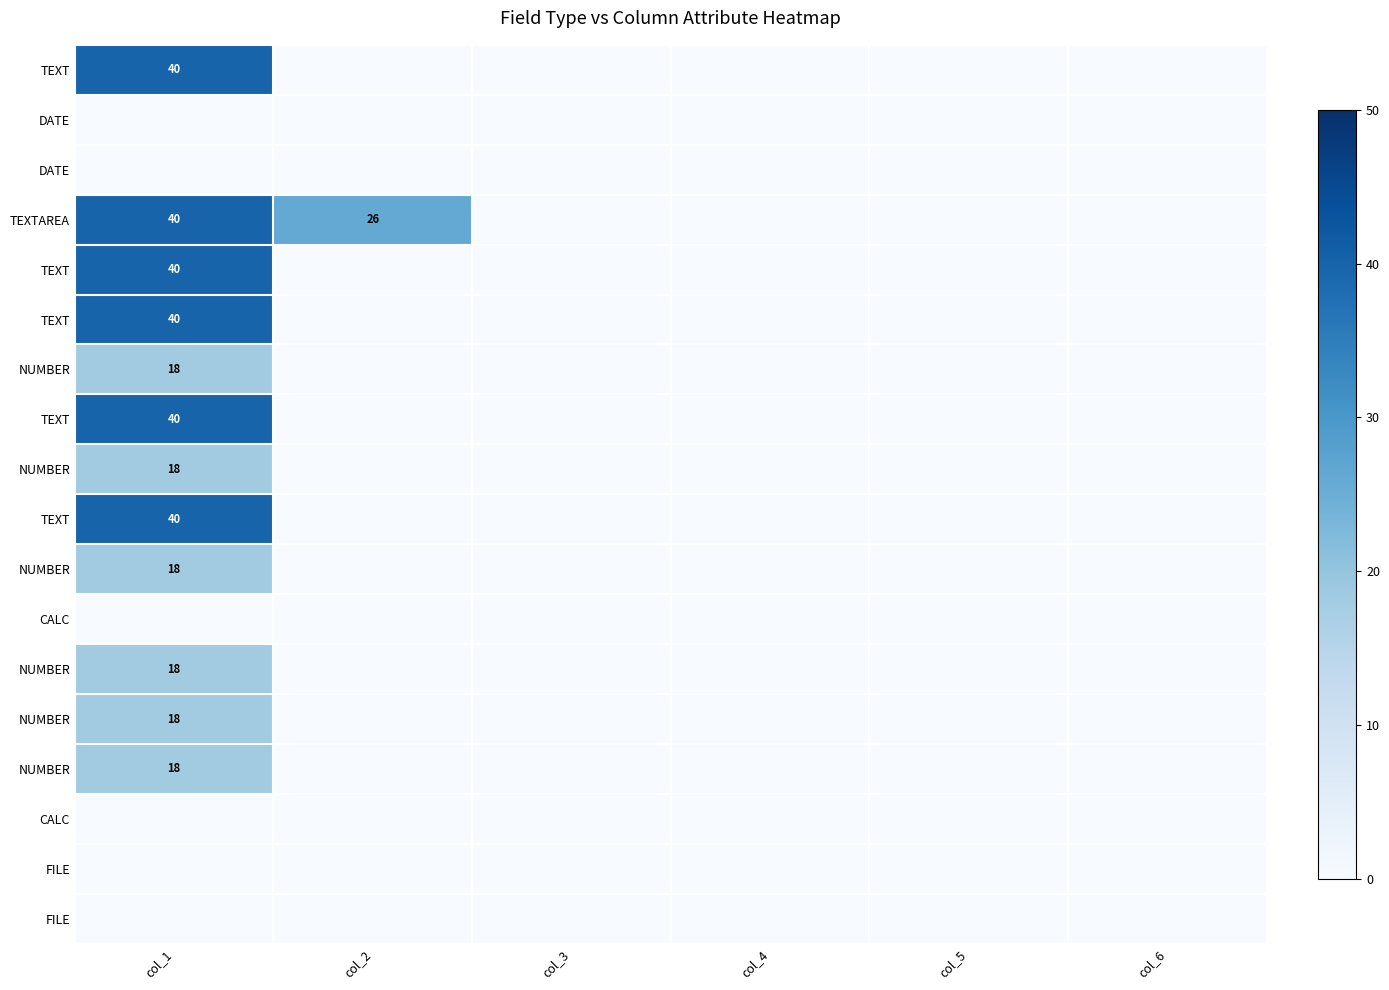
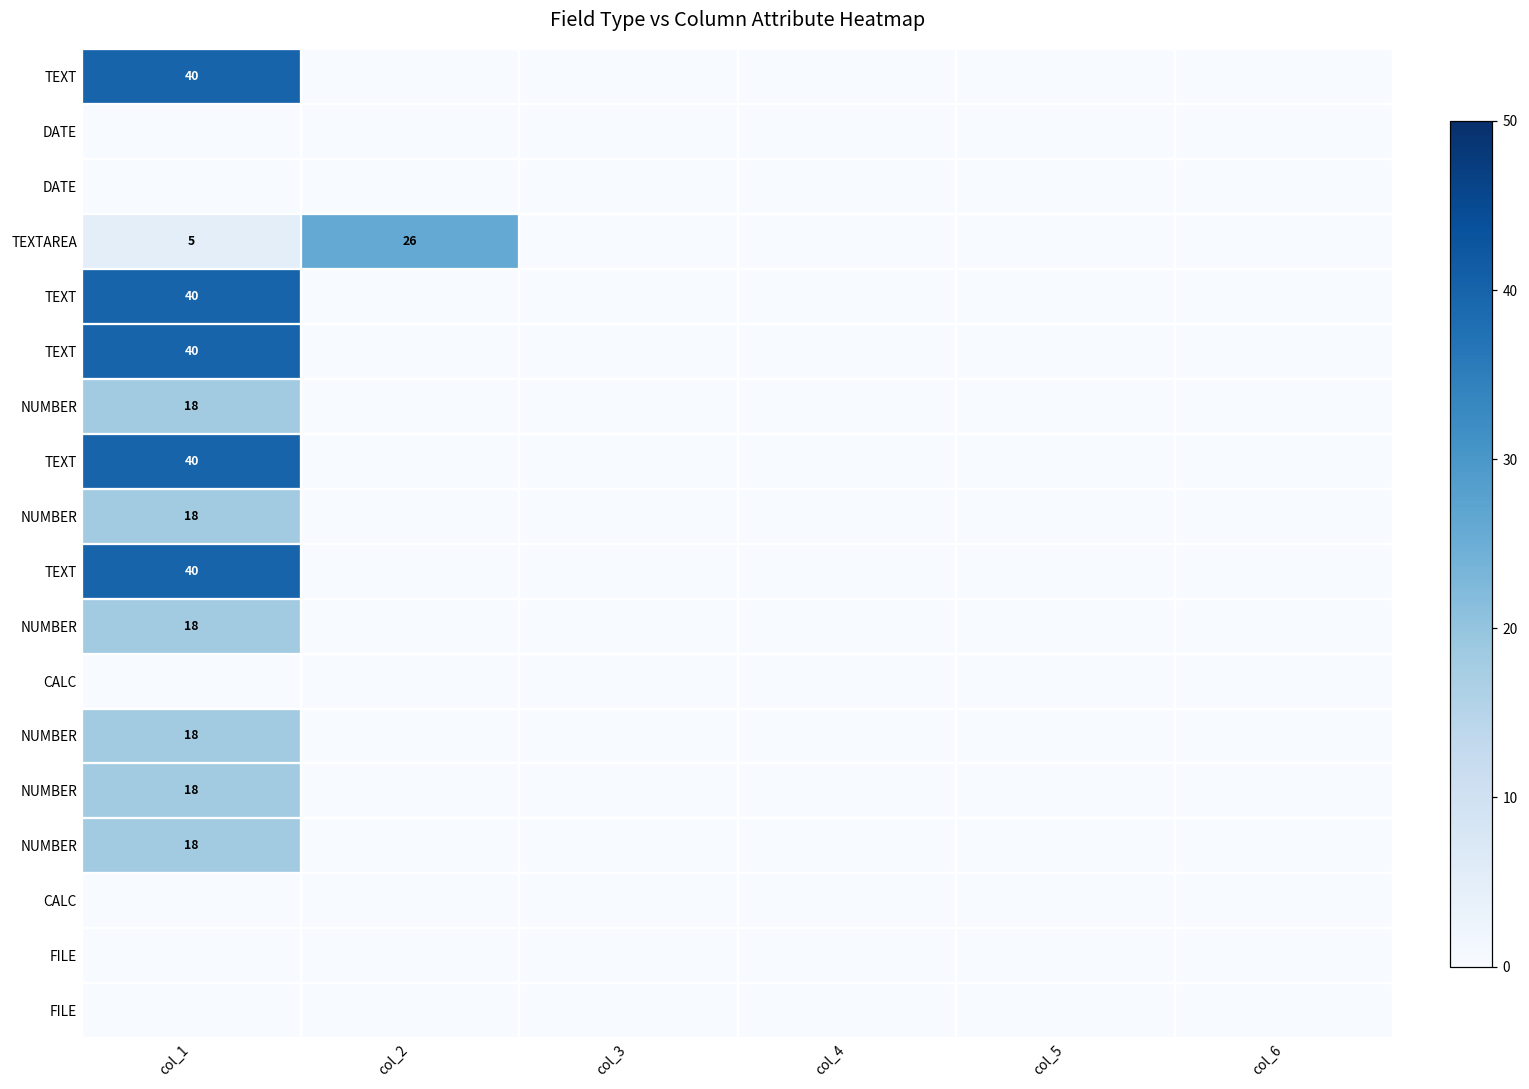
  {
    "TEXTAREA": {
-     "col_1": 40,
+     "col_1": 5,
      "col_2": 26
    }
  }
